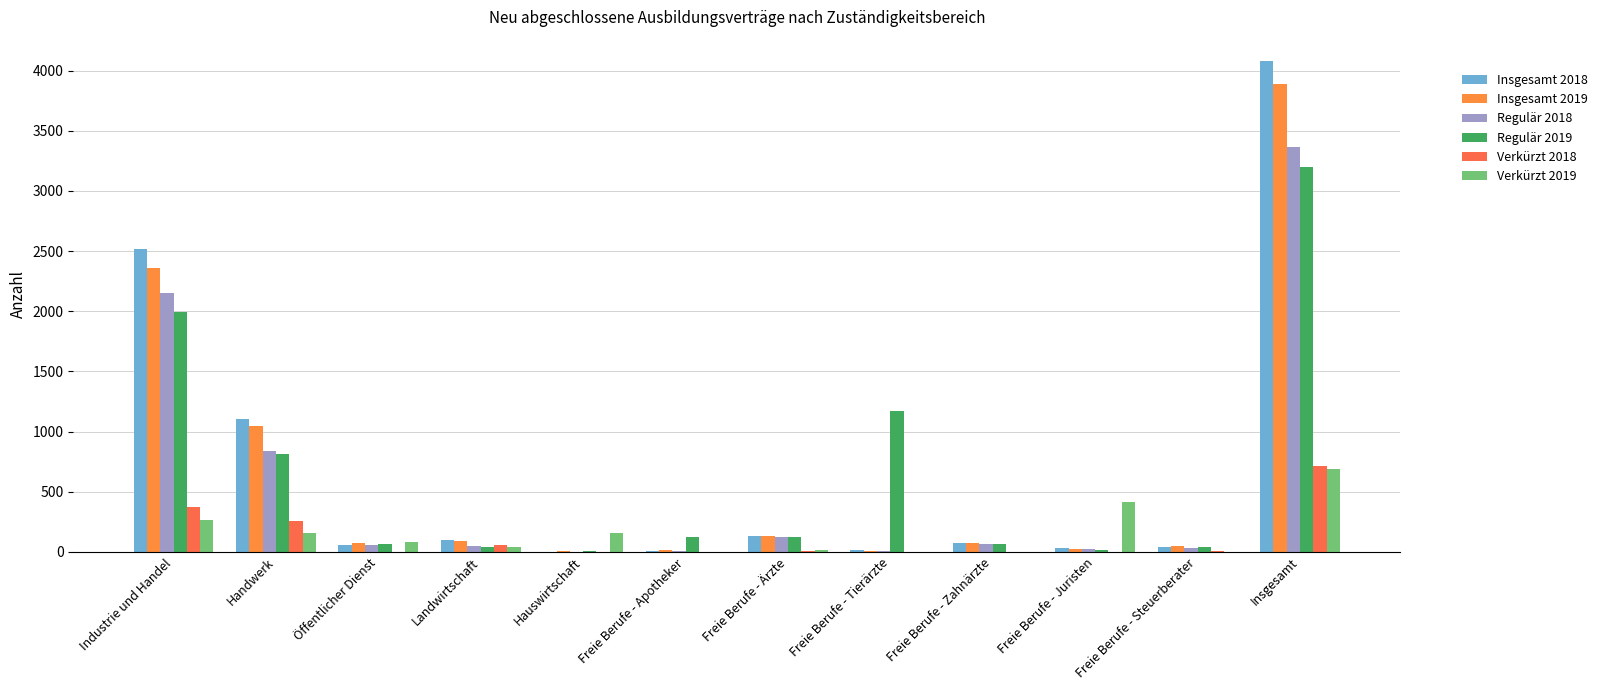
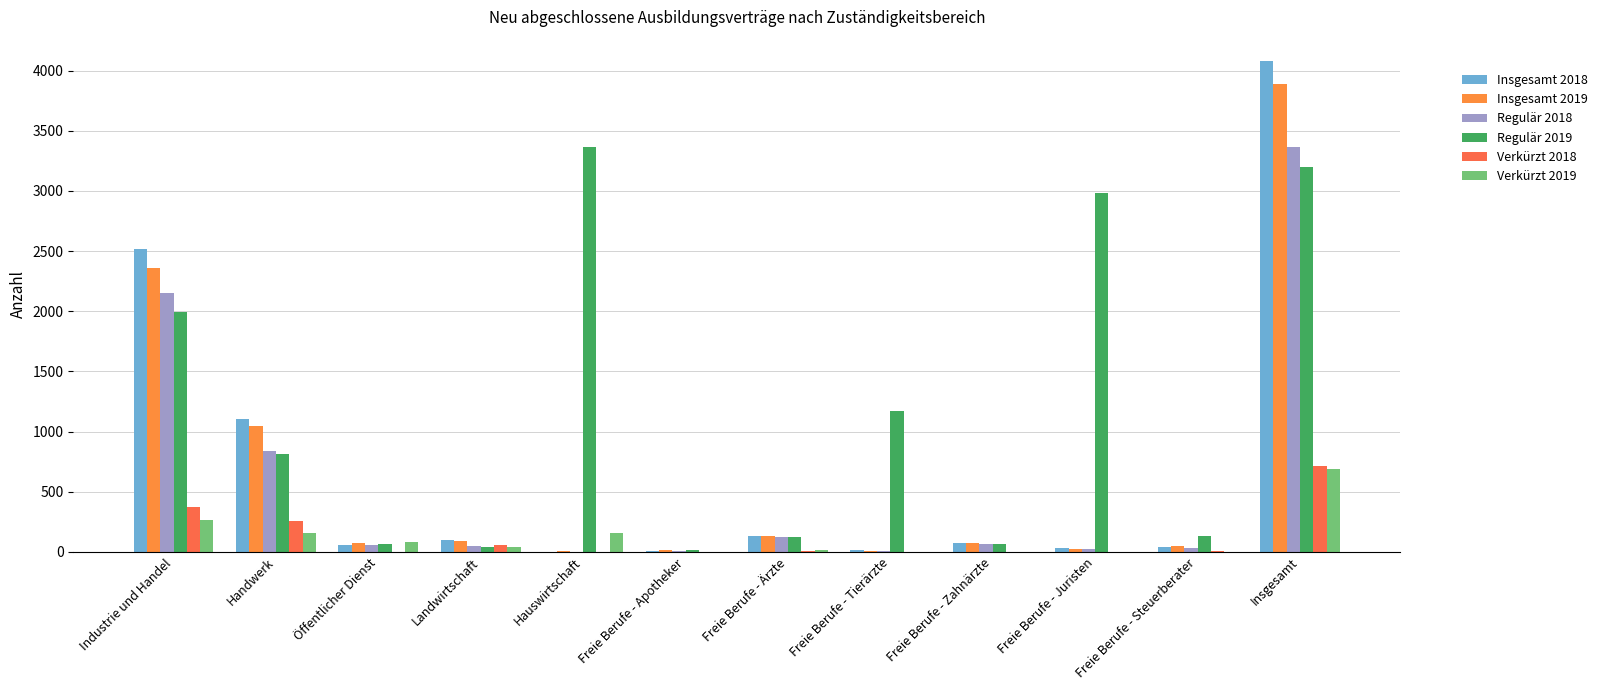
  {
    "Regulär 2019": {
      "Industrie und Handel": 1990,
      "Handwerk": 810,
      "Öffentlicher Dienst": 70,
      "Landwirtschaft": 40,
-     "Hauswirtschaft": 10,
-     "Freie Berufe - Apotheker": 120,
+     "Hauswirtschaft": 3370,
+     "Freie Berufe - Apotheker": 20,
      "Freie Berufe - Ärzte": 120,
      "Freie Berufe - Tierärzte": 1170,
      "Freie Berufe - Zahnärzte": 70,
-     "Freie Berufe - Juristen": 20,
-     "Freie Berufe - Steuerberater": 50,
+     "Freie Berufe - Juristen": 2980,
+     "Freie Berufe - Steuerberater": 140,
      "Insgesamt": 3200
    },
    "Verkürzt 2019": {
      "Industrie und Handel": 270,
      "Handwerk": 160,
      "Öffentlicher Dienst": 80,
      "Landwirtschaft": 40,
      "Hauswirtschaft": 160,
      "Freie Berufe - Apotheker": 0,
      "Freie Berufe - Tierärzte": 0,
-     "Freie Berufe - Juristen": 410,
+     "Freie Berufe - Juristen": 0,
      "Insgesamt": 690
    }
  }
